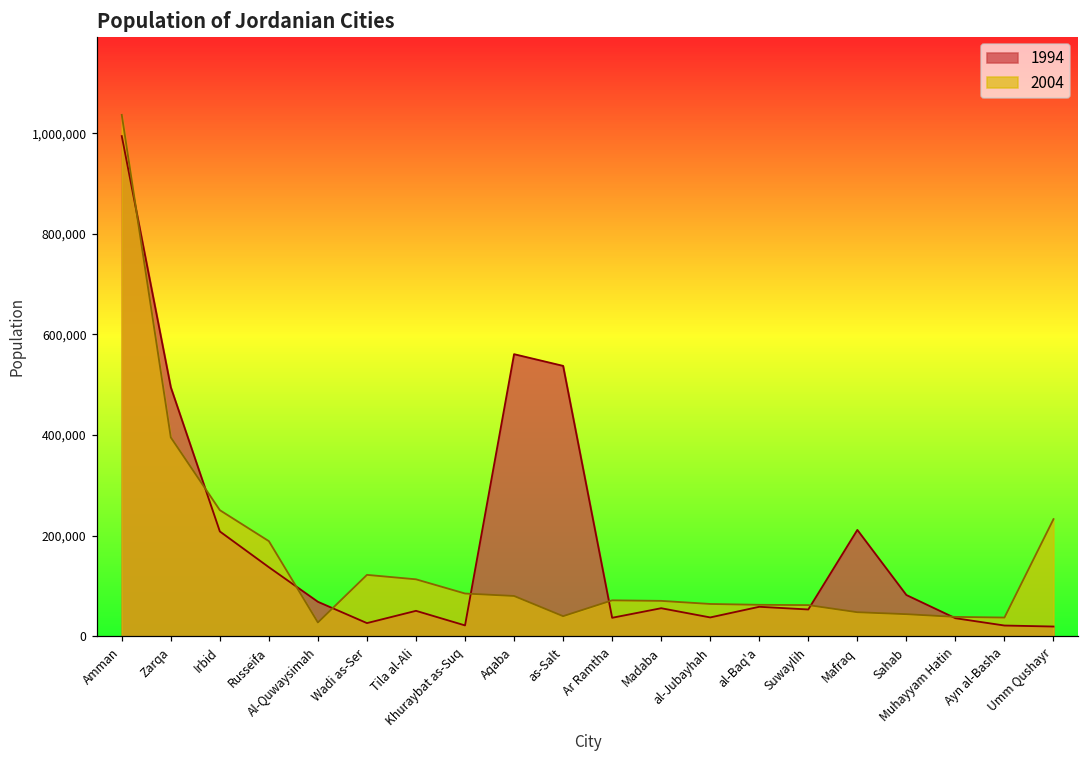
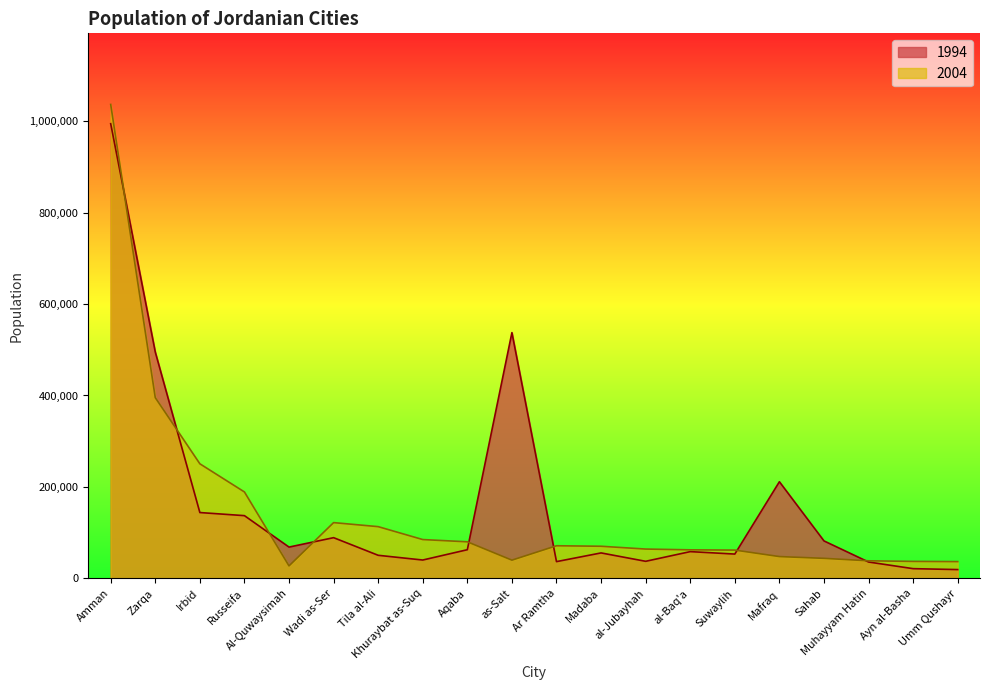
  {
    "1994": {
      "Amman": "990,000",
      "Zarqa": "490,000",
-     "Irbid": "210,000",
+     "Irbid": "140,000",
      "Russeifa": "140,000",
      "Al-Quwaysimah": "70,000",
-     "Wadi as-Ser": "30,000",
+     "Wadi as-Ser": "90,000",
      "Tila al-Ali": "50,000",
-     "Khuraybat as-Suq": "20,000",
-     "Aqaba": "560,000",
+     "Khuraybat as-Suq": "40,000",
+     "Aqaba": "60,000",
      "as-Salt": "540,000",
      "Ar Ramtha": "40,000",
      "Madaba": "60,000",
      "al-Jubayhah": "40,000",
      "Suwaylih": "50,000",
      "Mafraq": "210,000",
      "Sahab": "80,000",
      "Ayn al-Basha": "20,000",
      "Umm Qushayr": "20,000"
    },
    "2004": {
      "Amman": "1,040,000",
      "Zarqa": "400,000",
      "Irbid": "250,000",
      "Russeifa": "190,000",
      "Al-Quwaysimah": "30,000",
      "Wadi as-Ser": "120,000",
      "Tila al-Ali": "110,000",
      "Khuraybat as-Suq": "80,000",
      "Aqaba": "80,000",
      "as-Salt": "40,000",
      "Ar Ramtha": "70,000",
      "Madaba": "70,000",
      "al-Jubayhah": "60,000",
      "Suwaylih": "60,000",
      "Mafraq": "50,000",
      "Sahab": "40,000",
      "Ayn al-Basha": "40,000",
-     "Umm Qushayr": "230,000"
+     "Umm Qushayr": "40,000"
    }
  }
